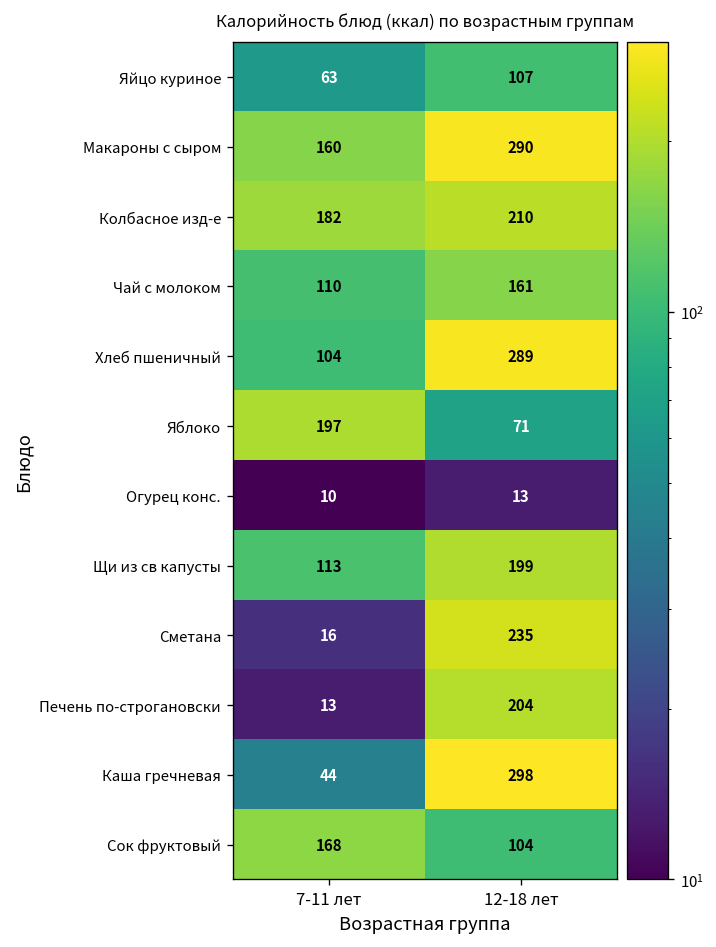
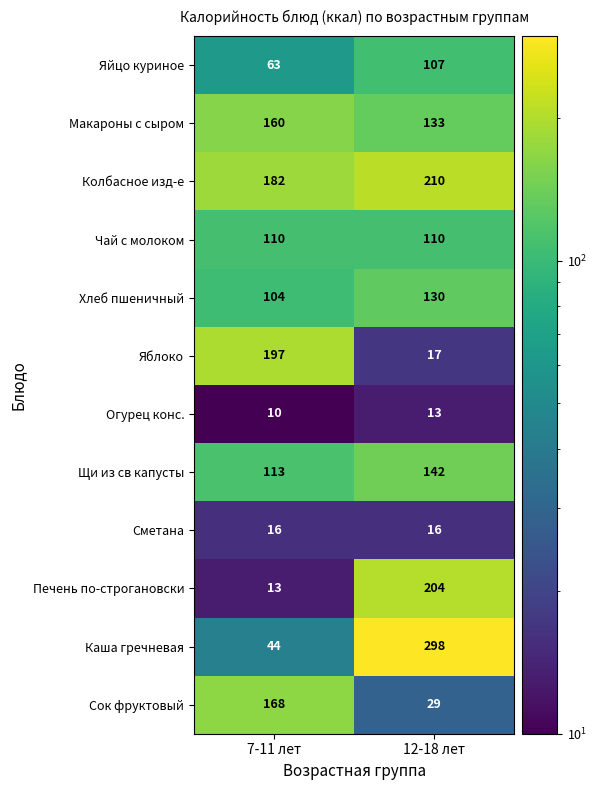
  {
    "Яйцо куриное": {
      "7-11 лет": 63,
      "12-18 лет": 107
    },
    "Макароны с сыром": {
      "7-11 лет": 160,
-     "12-18 лет": 290
+     "12-18 лет": 133
    },
    "Колбасное изд-е": {
      "7-11 лет": 182,
      "12-18 лет": 210
    },
    "Чай с молоком": {
      "7-11 лет": 110,
-     "12-18 лет": 161
+     "12-18 лет": 110
    },
    "Хлеб пшеничный": {
      "7-11 лет": 104,
-     "12-18 лет": 289
+     "12-18 лет": 130
    },
    "Яблоко": {
      "7-11 лет": 197,
-     "12-18 лет": 71
+     "12-18 лет": 17
    },
    "Огурец конс.": {
      "7-11 лет": 10,
      "12-18 лет": 13
    },
    "Щи из св капусты": {
      "7-11 лет": 113,
-     "12-18 лет": 199
+     "12-18 лет": 142
    },
    "Сметана": {
      "7-11 лет": 16,
-     "12-18 лет": 235
+     "12-18 лет": 16
    },
    "Печень по-строгановски": {
      "7-11 лет": 13,
      "12-18 лет": 204
    },
    "Каша гречневая": {
      "7-11 лет": 44,
      "12-18 лет": 298
    },
    "Сок фруктовый": {
      "7-11 лет": 168,
-     "12-18 лет": 104
+     "12-18 лет": 29
    }
  }
